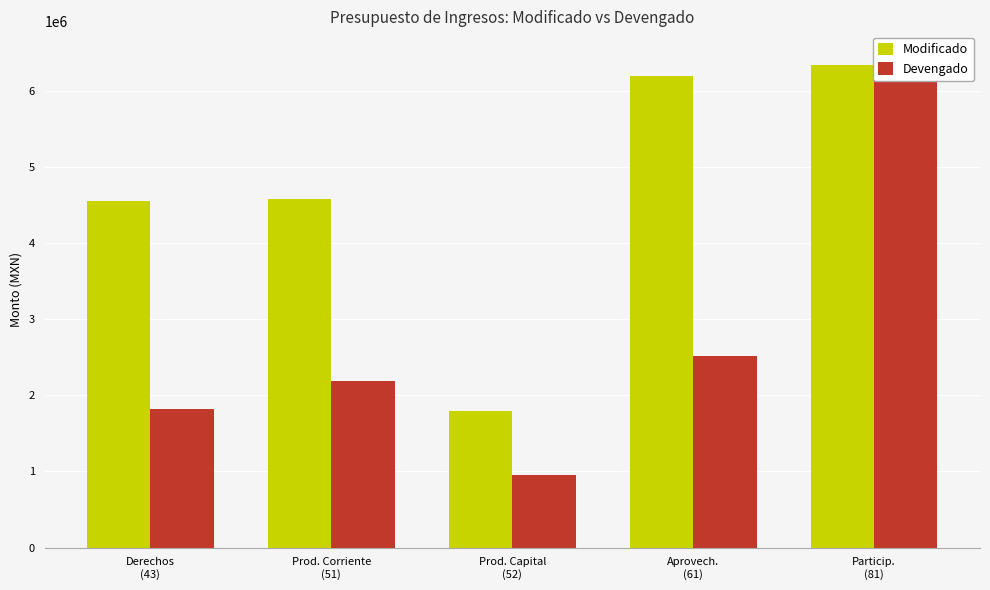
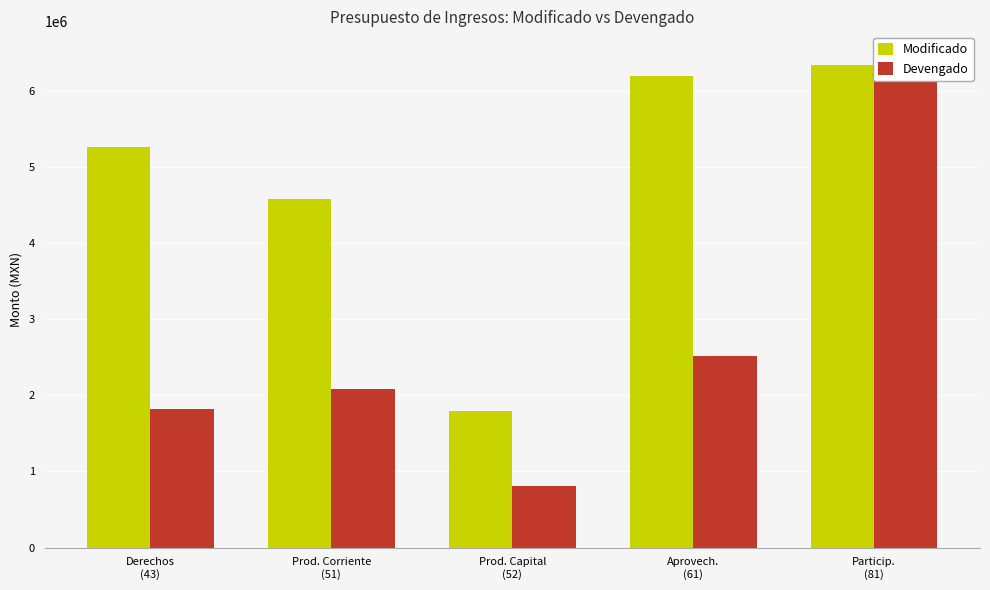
  {
    "Modificado": {
-     "Derechos (43)": 4500000,
+     "Derechos (43)": 5300000,
      "Prod. Corriente (51)": 4600000,
      "Prod. Capital (52)": 1800000,
      "Aprovech. (61)": 6200000,
      "Particip. (81)": 6300000
    },
    "Devengado": {
      "Derechos (43)": 1800000,
-     "Prod. Corriente (51)": 2200000,
-     "Prod. Capital (52)": 900000,
+     "Prod. Corriente (51)": 2100000,
+     "Prod. Capital (52)": 800000,
      "Aprovech. (61)": 2500000
    }
  }
